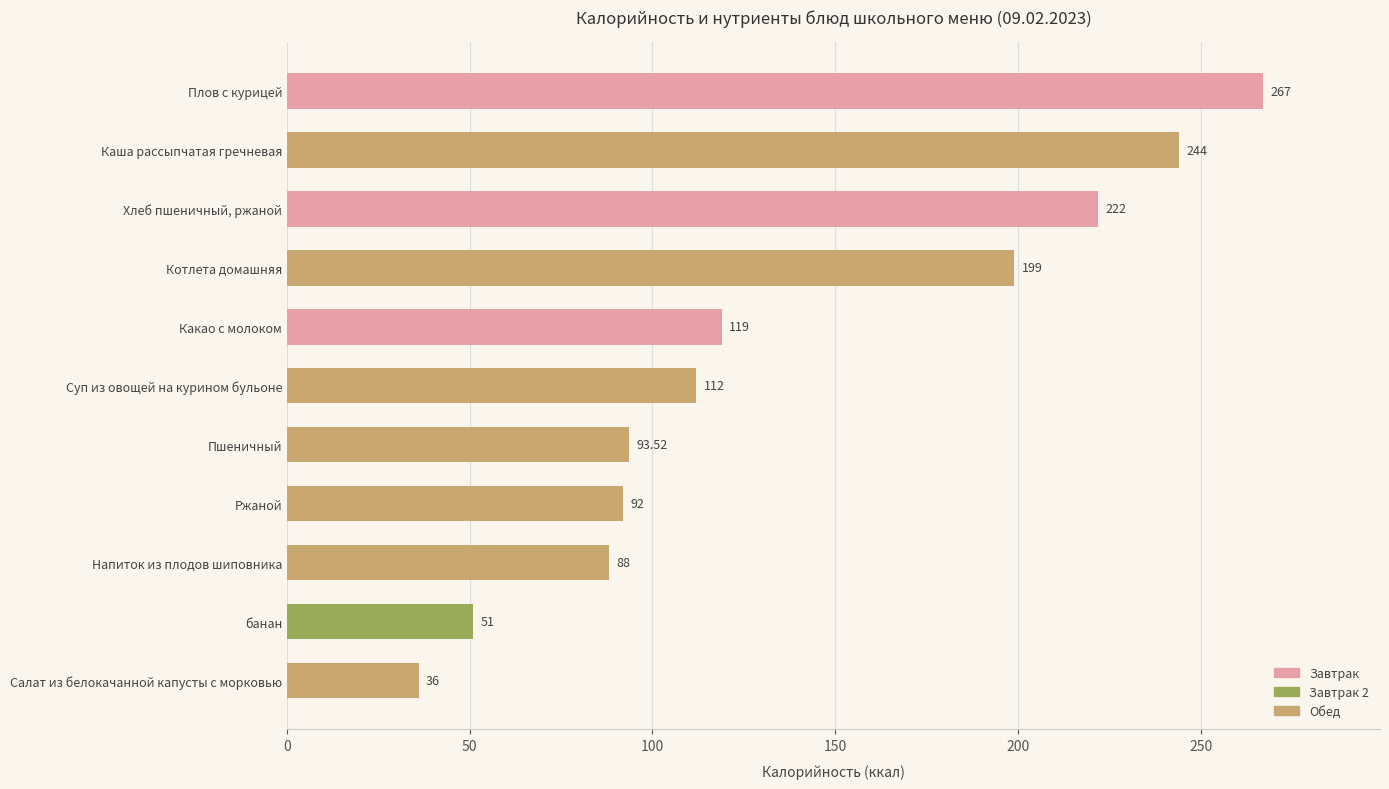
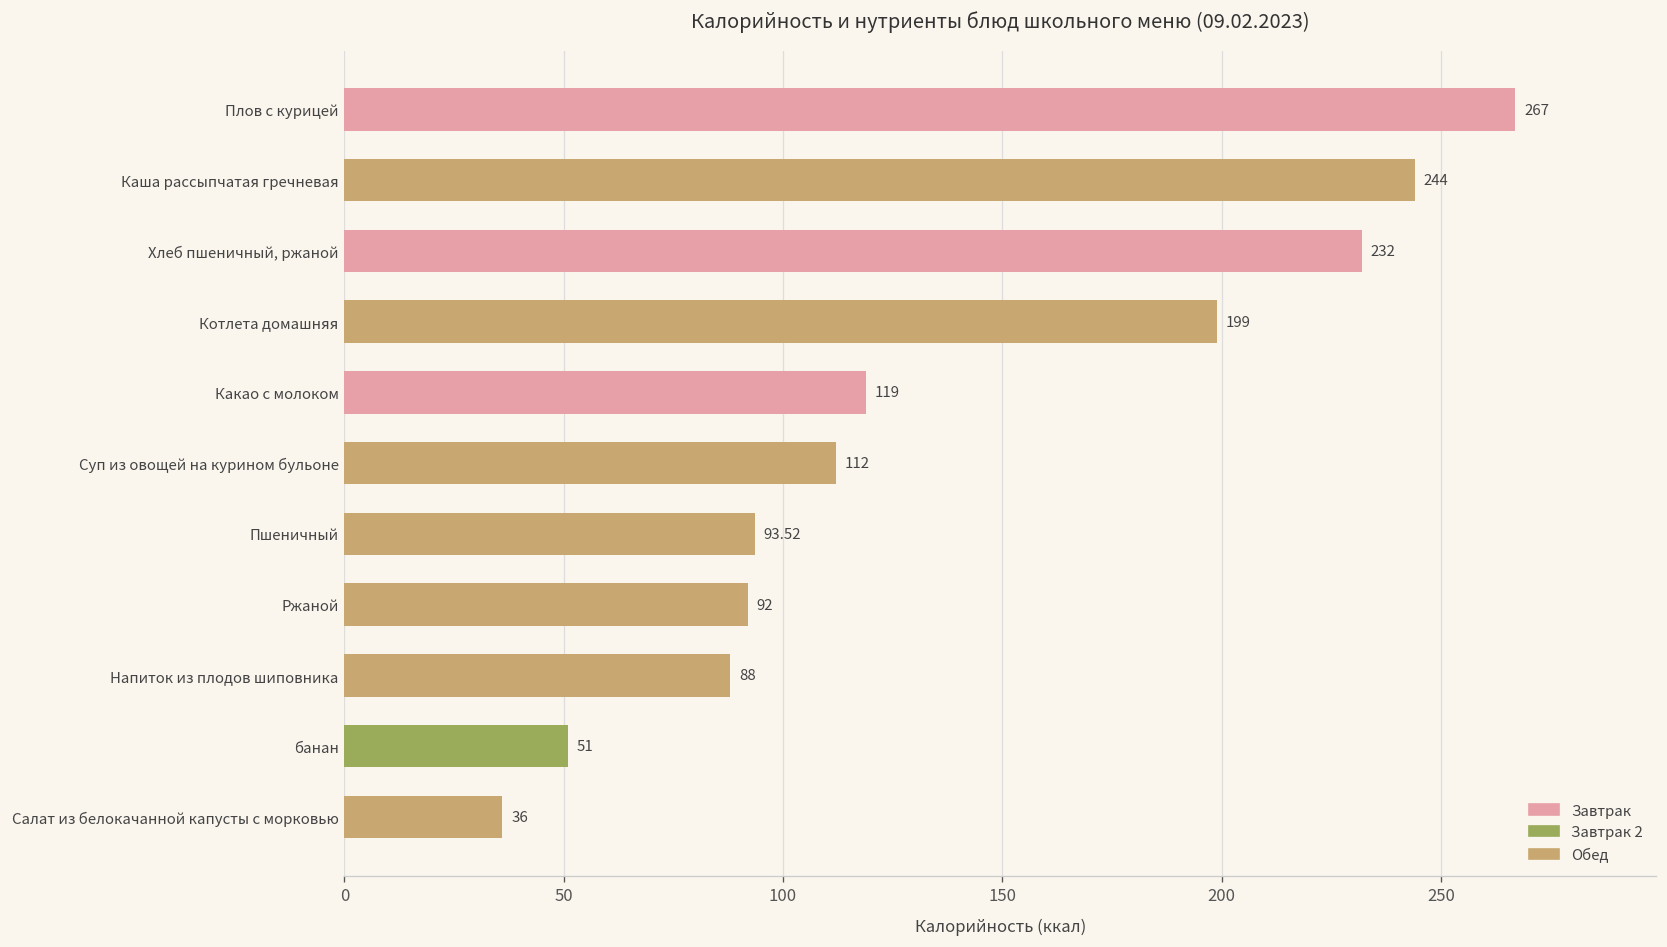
  {
    "Плов с курицей": 267,
    "Каша рассыпчатая гречневая": 244,
-   "Хлеб пшеничный, ржаной": 222,
+   "Хлеб пшеничный, ржаной": 232,
    "Котлета домашняя": 199,
    "Какао с молоком": 119,
    "Суп из овощей на курином бульоне": 112,
    "Пшеничный": 93.52,
    "Ржаной": 92,
    "Напиток из плодов шиповника": 88,
    "банан": 51,
    "Салат из белокачанной капусты с морковью": 36
  }
